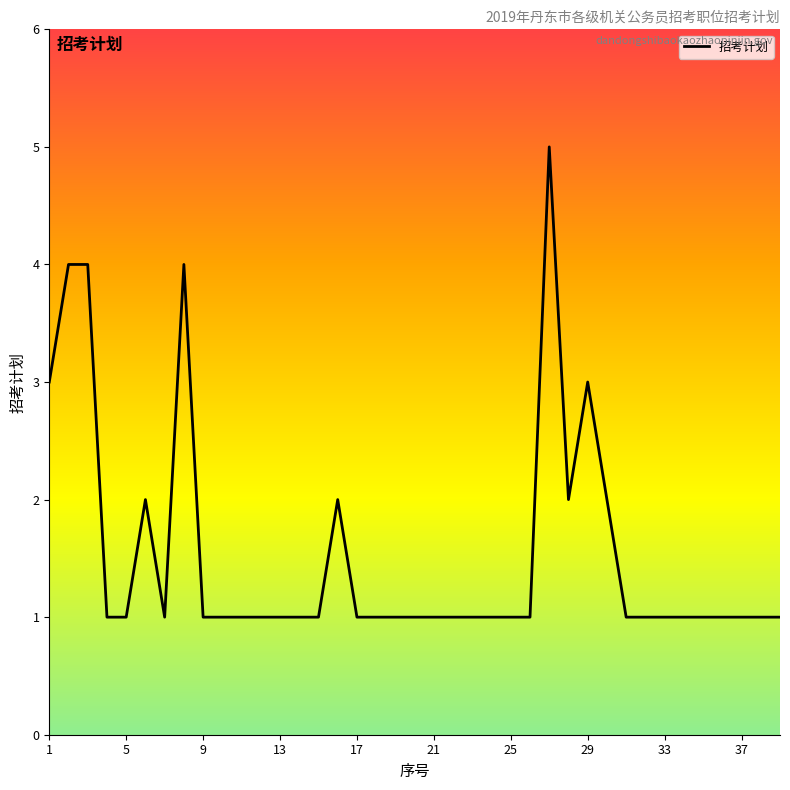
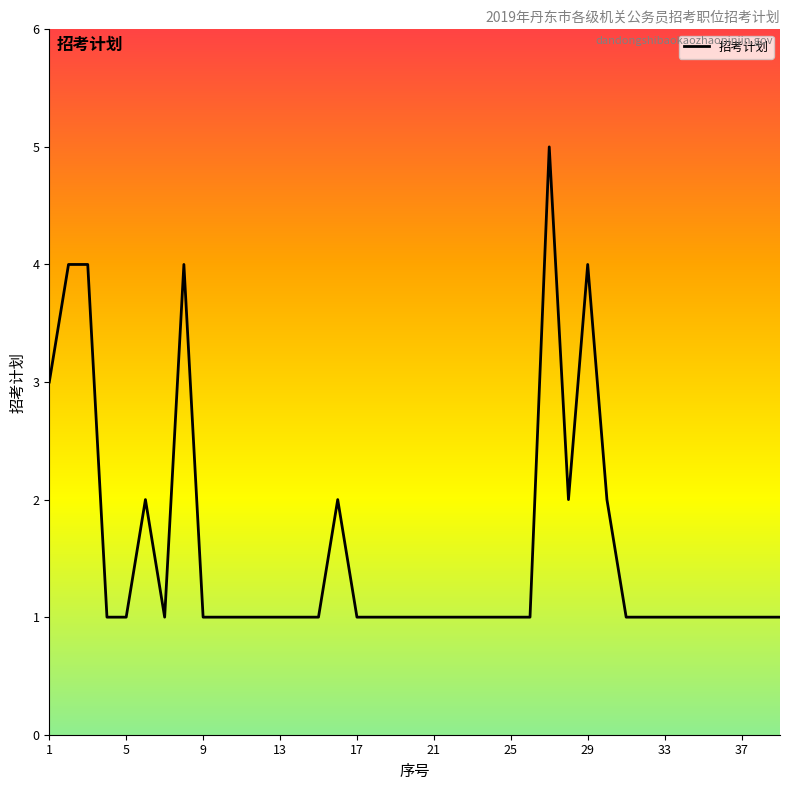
  {
    "1": 3,
    "5": 1,
    "9": 1,
    "13": 1,
    "17": 1,
    "21": 1,
    "25": 1,
-   "29": 3,
+   "29": 4,
    "33": 1,
    "37": 1
  }
